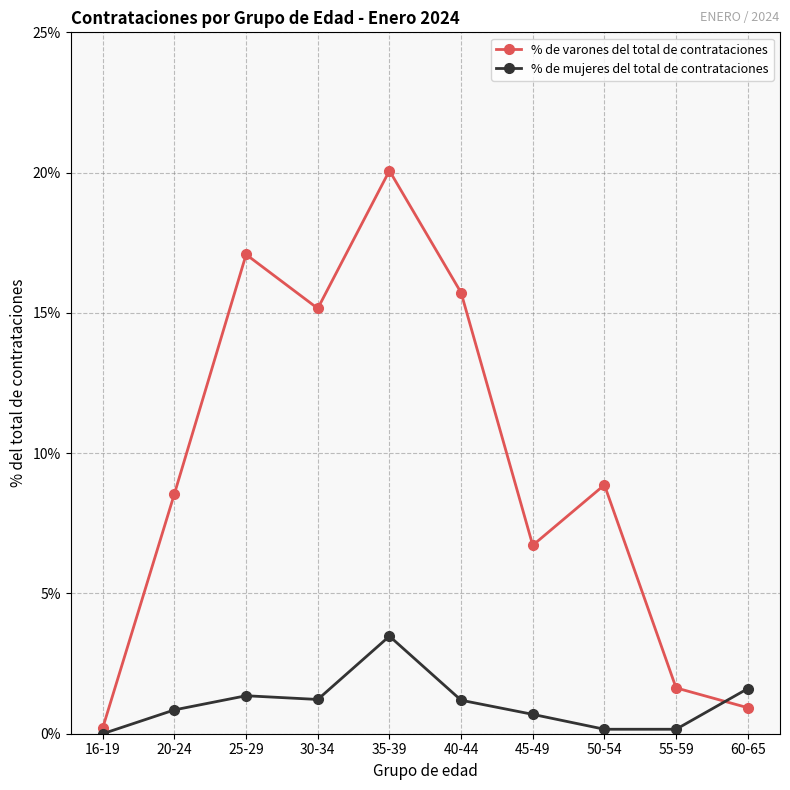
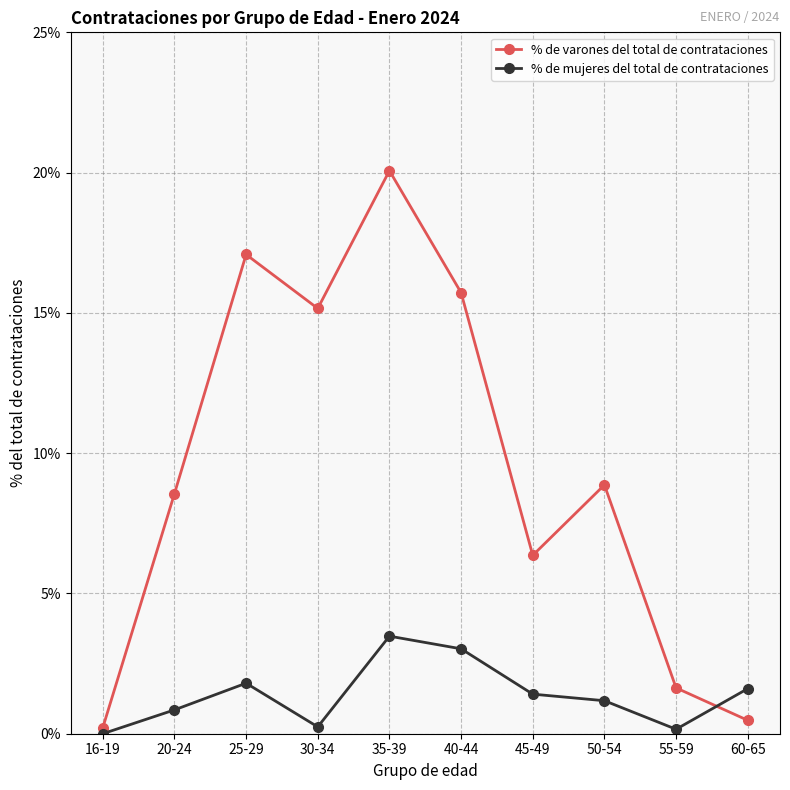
  {
    "% de varones del total de contrataciones": {
      "16-19": "0.2%",
      "20-24": "8.6%",
      "25-29": "17.1%",
      "30-34": "15.2%",
      "35-39": "20.1%",
      "40-44": "15.7%",
-     "45-49": "6.7%",
+     "45-49": "6.4%",
      "50-54": "8.9%",
      "55-59": "1.6%",
-     "60-65": "0.9%"
+     "60-65": "0.5%"
    },
    "% de mujeres del total de contrataciones": {
      "16-19": "0.0%",
      "20-24": "0.8%",
-     "25-29": "1.4%",
-     "30-34": "1.2%",
+     "25-29": "1.8%",
+     "30-34": "0.2%",
      "35-39": "3.5%",
-     "40-44": "1.2%",
-     "45-49": "0.7%",
-     "50-54": "0.2%",
+     "40-44": "3.0%",
+     "45-49": "1.4%",
+     "50-54": "1.2%",
      "55-59": "0.2%",
      "60-65": "1.6%"
    }
  }
